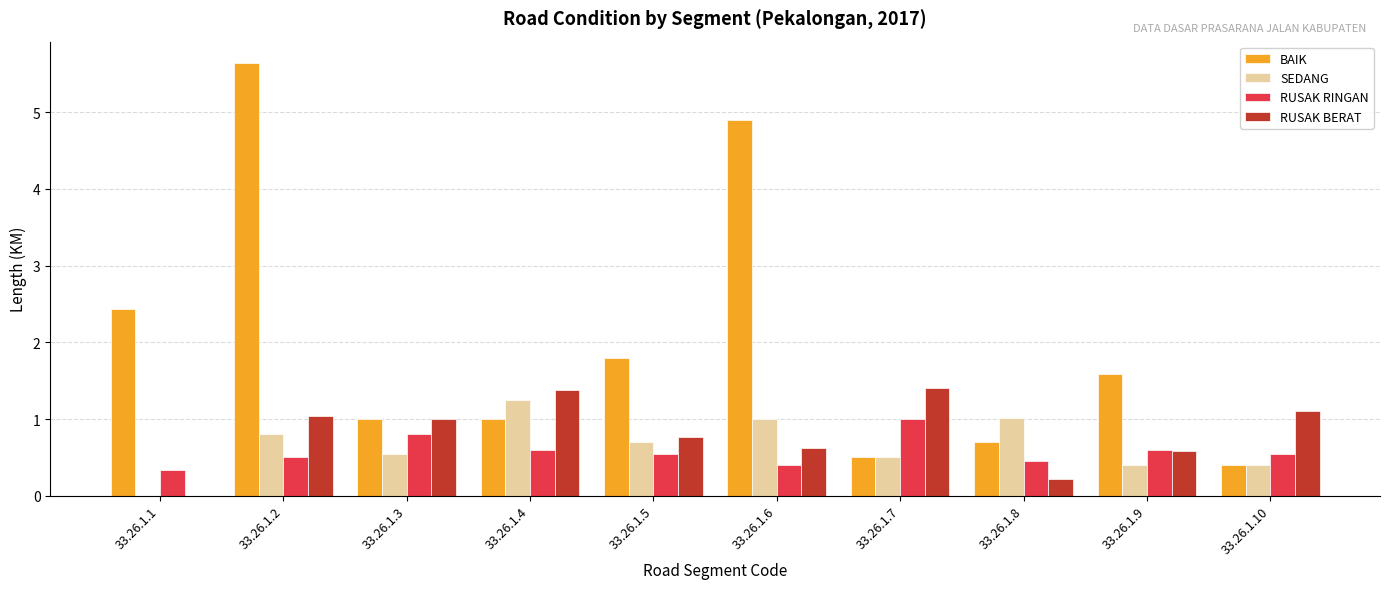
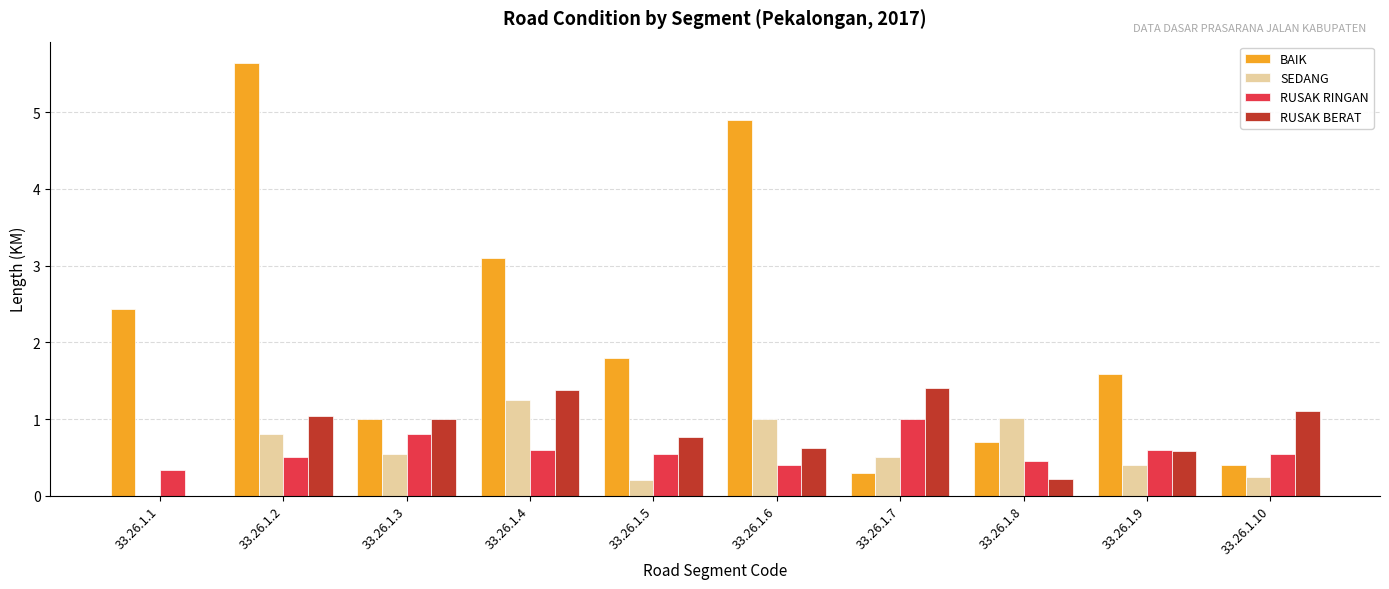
  {
    "BAIK": {
      "33.26.1.1": 2.4,
      "33.26.1.2": 5.6,
      "33.26.1.3": 1.0,
-     "33.26.1.4": 1.0,
+     "33.26.1.4": 3.1,
      "33.26.1.5": 1.8,
      "33.26.1.6": 4.9,
-     "33.26.1.7": 0.5,
+     "33.26.1.7": 0.3,
      "33.26.1.8": 0.7,
      "33.26.1.9": 1.6,
      "33.26.1.10": 0.4
    },
    "SEDANG": {
      "33.26.1.1": 0.0,
      "33.26.1.2": 0.8,
      "33.26.1.3": 0.5,
      "33.26.1.4": 1.3,
-     "33.26.1.5": 0.7,
+     "33.26.1.5": 0.2,
      "33.26.1.6": 1.0,
      "33.26.1.7": 0.5,
      "33.26.1.8": 1.0,
      "33.26.1.9": 0.4,
-     "33.26.1.10": 0.4
+     "33.26.1.10": 0.3
    }
  }
